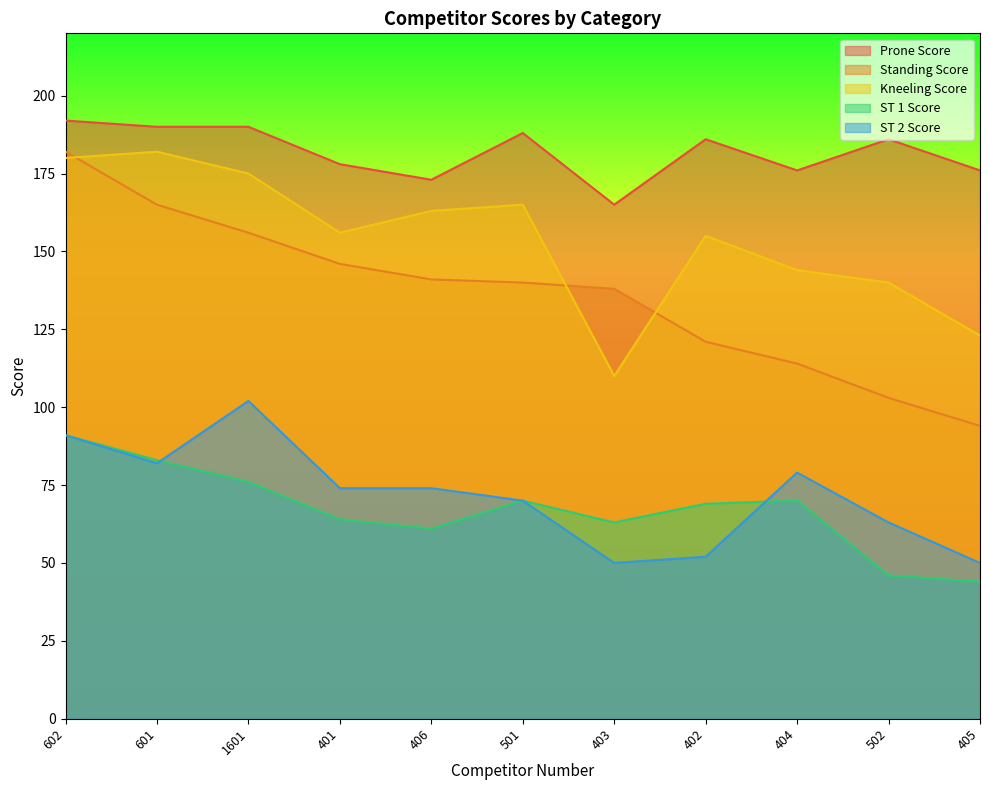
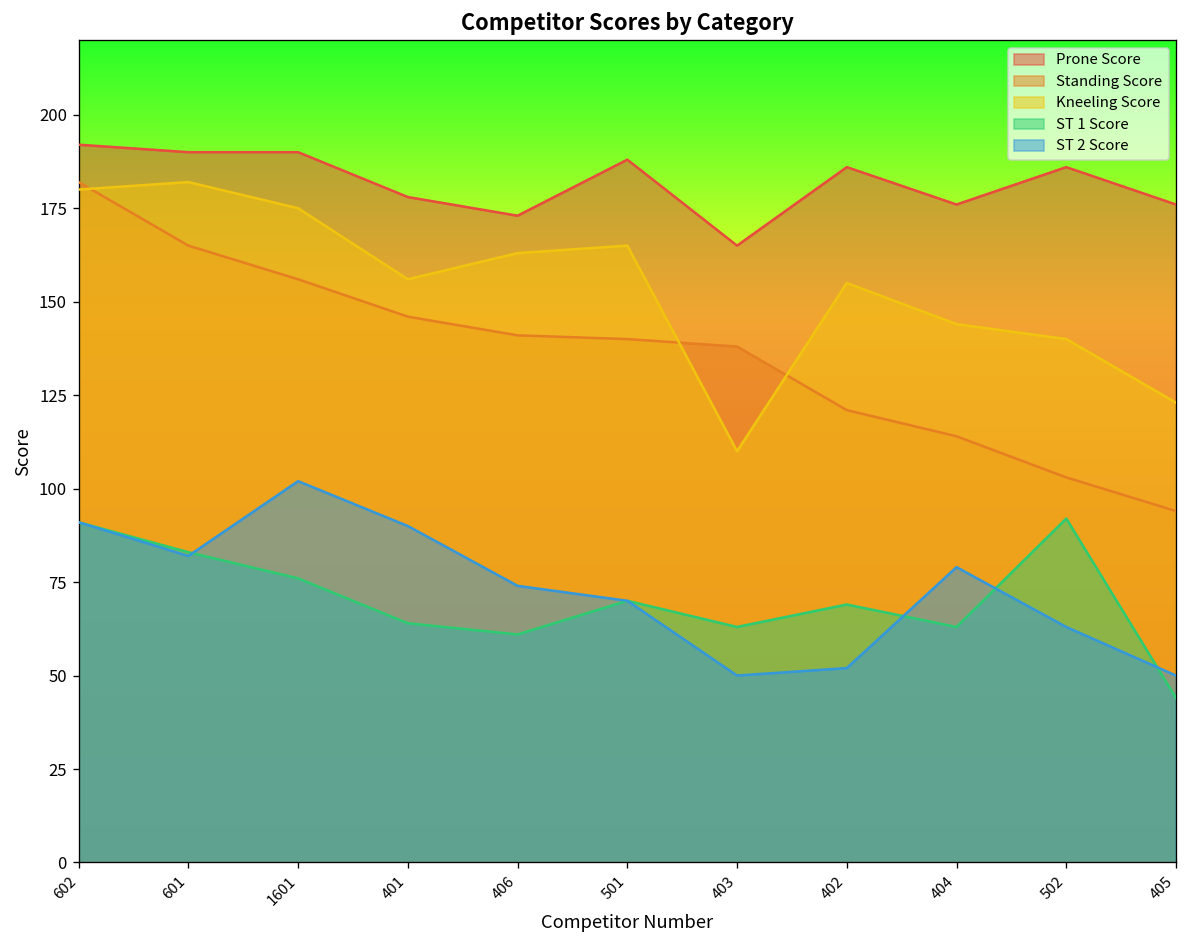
  {
    "ST 1 Score": {
      "601": 83,
      "1601": 76,
      "401": 64,
      "406": 61,
      "403": 63,
      "402": 69,
-     "404": 70,
-     "502": 46,
+     "404": 63,
+     "502": 92,
      "405": 44
    },
    "ST 2 Score": {
      "601": 82,
      "1601": 102,
-     "401": 74,
+     "401": 90,
      "406": 74,
      "403": 50,
      "402": 52,
      "404": 79,
      "502": 63,
      "405": 50
    }
  }
